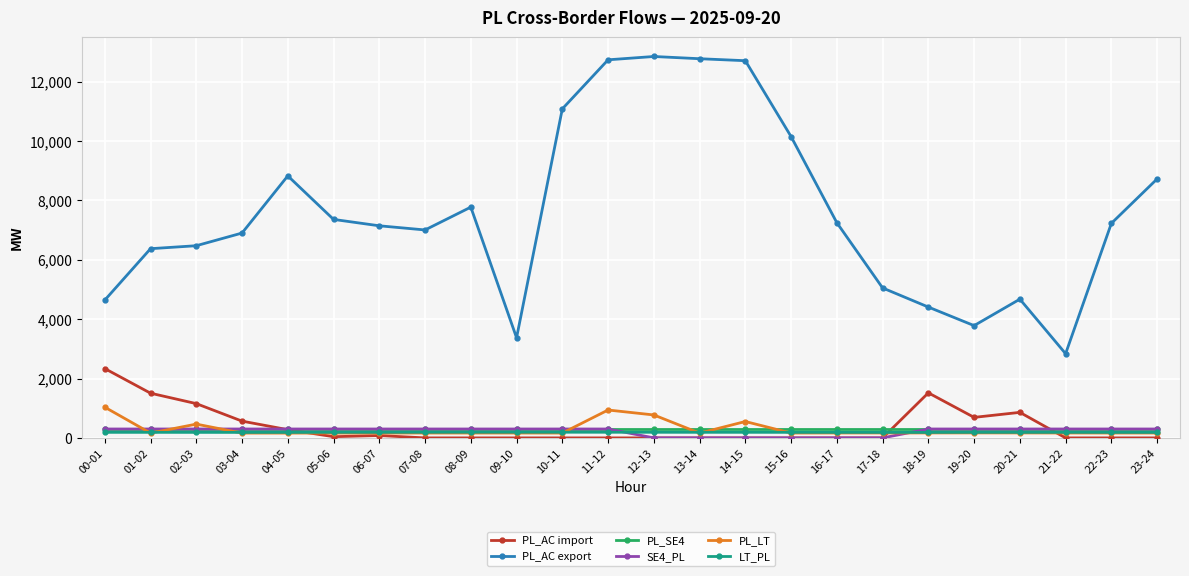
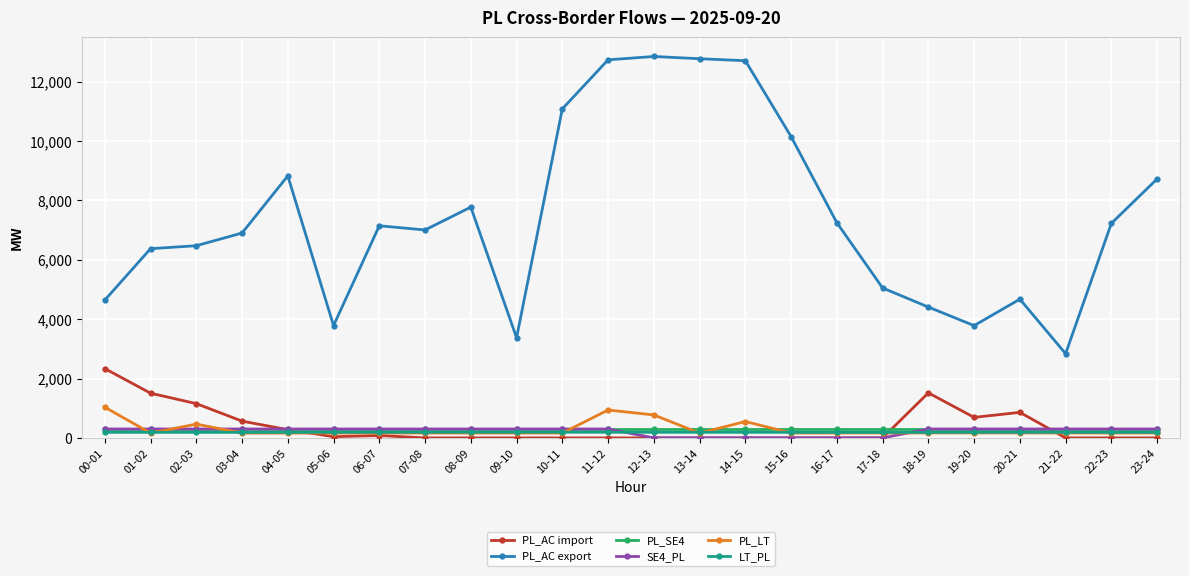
  {
    "PL_AC import": {
      "00-01": "2,300",
      "01-02": "1,500",
      "02-03": "1,200",
      "03-04": "600",
      "05-06": "0",
      "07-08": "0",
      "08-09": "0",
      "09-10": "0",
      "10-11": "0",
      "11-12": "0",
      "18-19": "1,500",
      "19-20": "700",
      "20-21": "900",
      "21-22": "0",
      "22-23": "0",
      "23-24": "0"
    },
    "PL_AC export": {
      "00-01": "4,600",
      "01-02": "6,400",
      "02-03": "6,500",
      "03-04": "6,900",
      "04-05": "8,800",
-     "05-06": "7,400",
+     "05-06": "3,800",
      "06-07": "7,100",
      "07-08": "7,000",
      "08-09": "7,800",
      "09-10": "3,400",
      "10-11": "11,100",
      "11-12": "12,700",
      "12-13": "12,900",
      "13-14": "12,800",
      "14-15": "12,700",
      "15-16": "10,200",
      "16-17": "7,300",
      "17-18": "5,100",
      "18-19": "4,400",
      "19-20": "3,800",
      "20-21": "4,700",
      "21-22": "2,800",
      "22-23": "7,200",
      "23-24": "8,700"
    },
    "PL_LT": {
      "00-01": "1,000",
      "02-03": "500",
      "11-12": "900",
      "12-13": "800",
      "14-15": "600"
    }
  }
